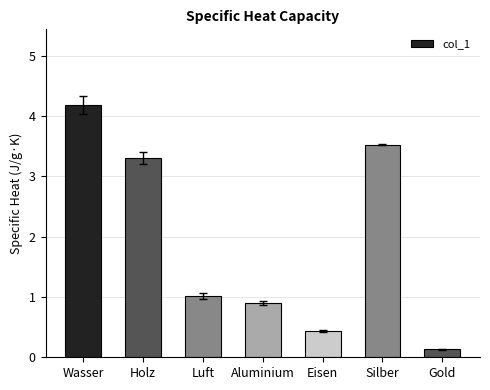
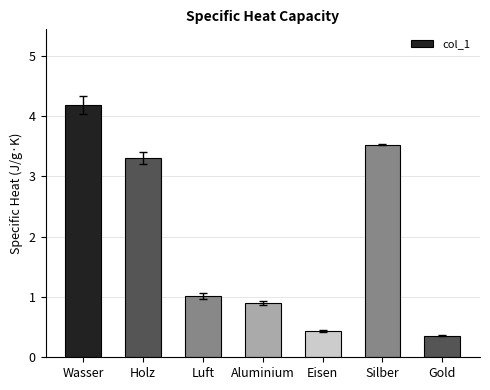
  {
    "col_1": {
      "Wasser": 4.2,
      "Holz": 3.3,
      "Luft": 1.0,
      "Aluminium": 0.9,
      "Eisen": 0.4,
      "Silber": 3.5,
-     "Gold": 0.1
+     "Gold": 0.4
    }
  }
